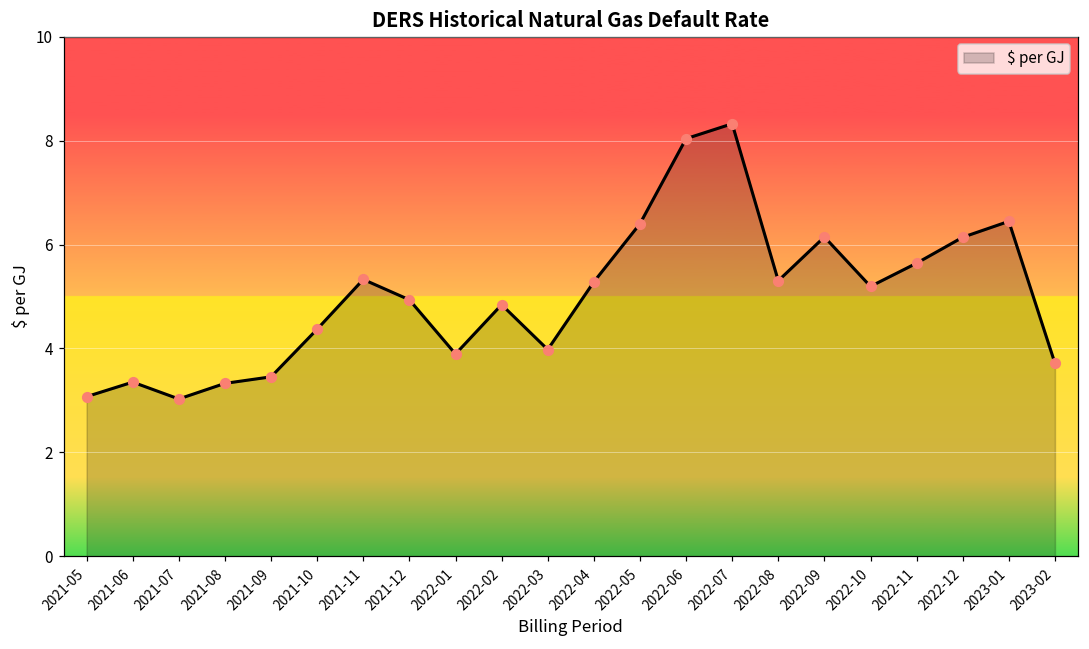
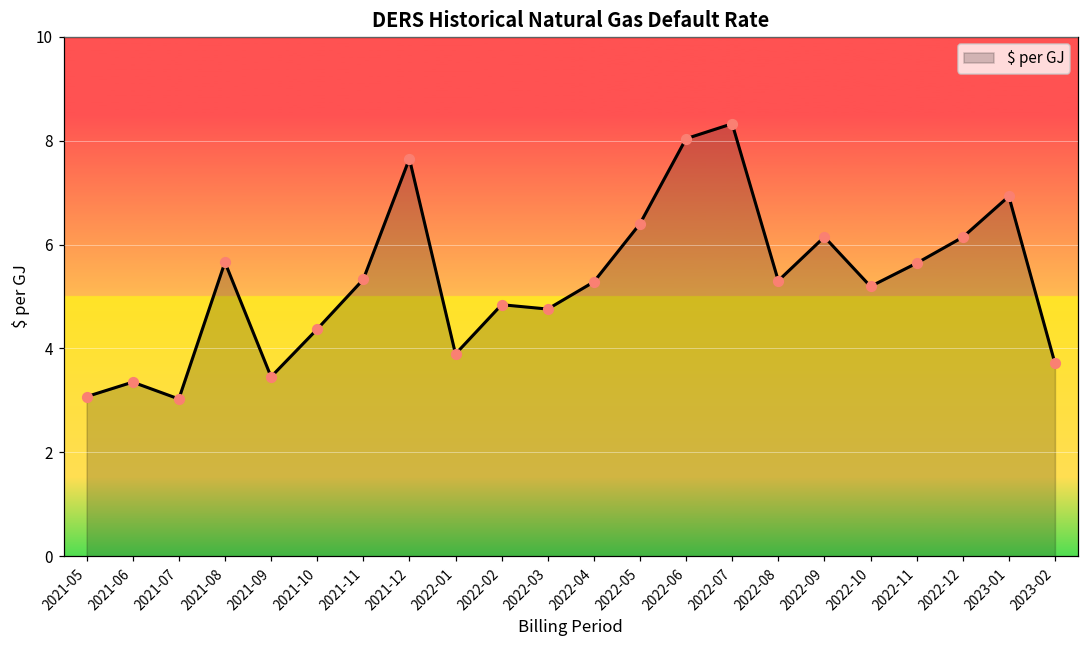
  {
    "2021-05": 3.1,
    "2021-06": 3.4,
    "2021-07": 3.0,
-   "2021-08": 3.3,
+   "2021-08": 5.7,
    "2021-09": 3.5,
    "2021-10": 4.4,
    "2021-11": 5.3,
-   "2021-12": 4.9,
+   "2021-12": 7.7,
    "2022-01": 3.9,
    "2022-02": 4.8,
-   "2022-03": 4.0,
+   "2022-03": 4.8,
    "2022-04": 5.3,
    "2022-05": 6.4,
    "2022-06": 8.0,
    "2022-07": 8.3,
    "2022-08": 5.3,
    "2022-09": 6.1,
    "2022-10": 5.2,
    "2022-11": 5.6,
    "2022-12": 6.1,
-   "2023-01": 6.4,
+   "2023-01": 6.9,
    "2023-02": 3.7
  }
